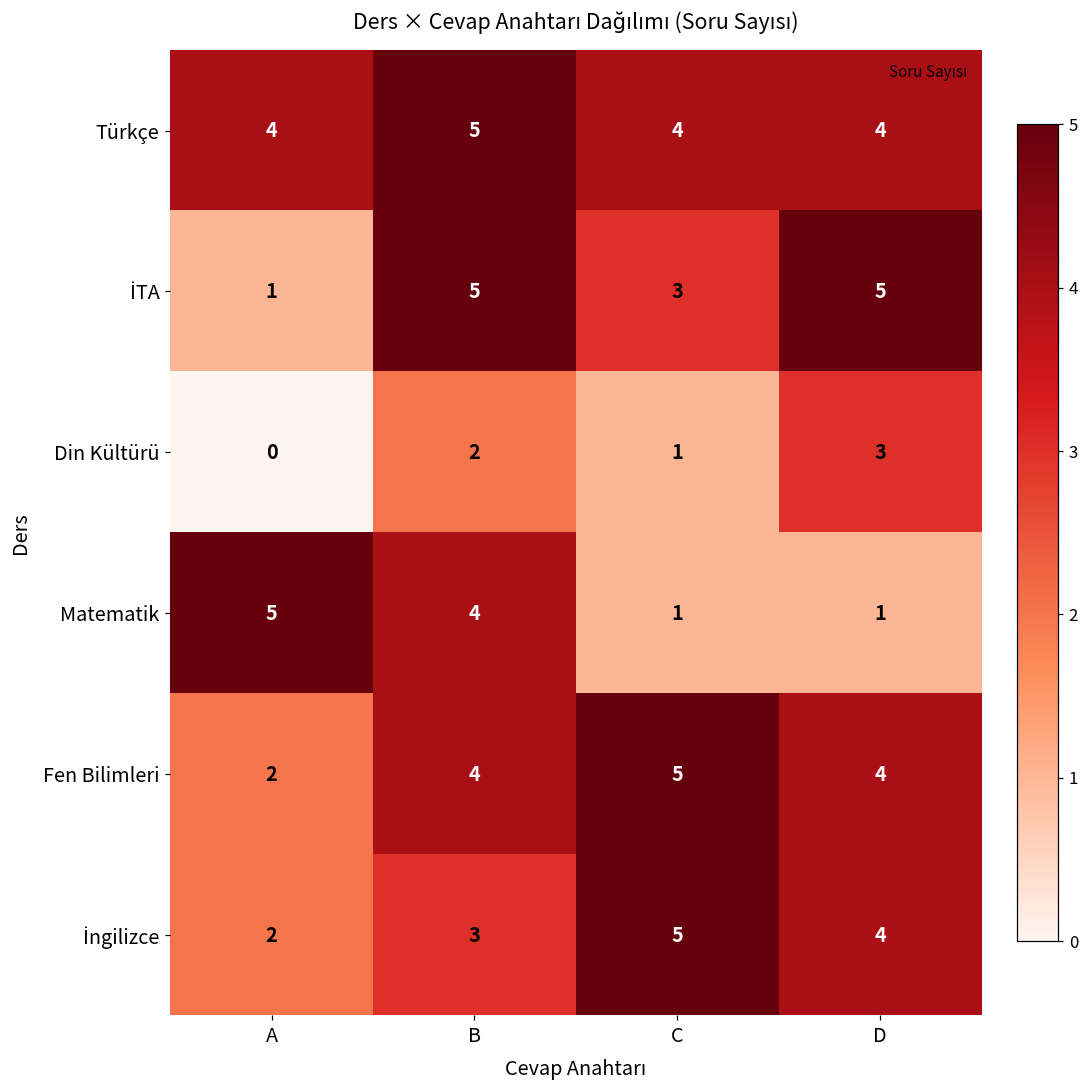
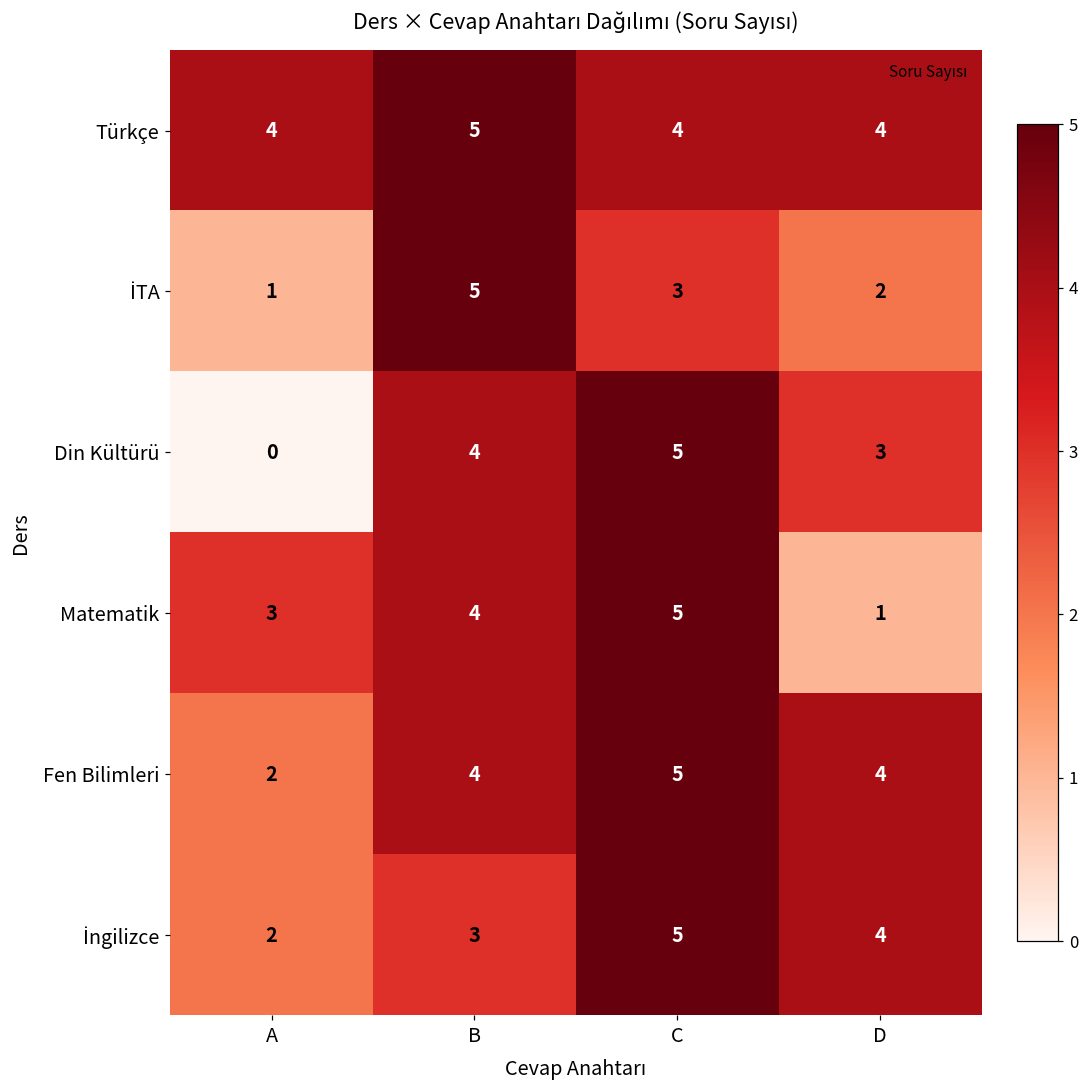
  {
    "Türkçe": {
      "A": 4,
      "B": 5,
      "C": 4,
      "D": 4
    },
    "İTA": {
      "A": 1,
      "B": 5,
      "C": 3,
-     "D": 5
+     "D": 2
    },
    "Din Kültürü": {
      "A": 0,
-     "B": 2,
-     "C": 1,
+     "B": 4,
+     "C": 5,
      "D": 3
    },
    "Matematik": {
-     "A": 5,
+     "A": 3,
      "B": 4,
-     "C": 1,
+     "C": 5,
      "D": 1
    },
    "Fen Bilimleri": {
      "A": 2,
      "B": 4,
      "C": 5,
      "D": 4
    },
    "İngilizce": {
      "A": 2,
      "B": 3,
      "C": 5,
      "D": 4
    }
  }
